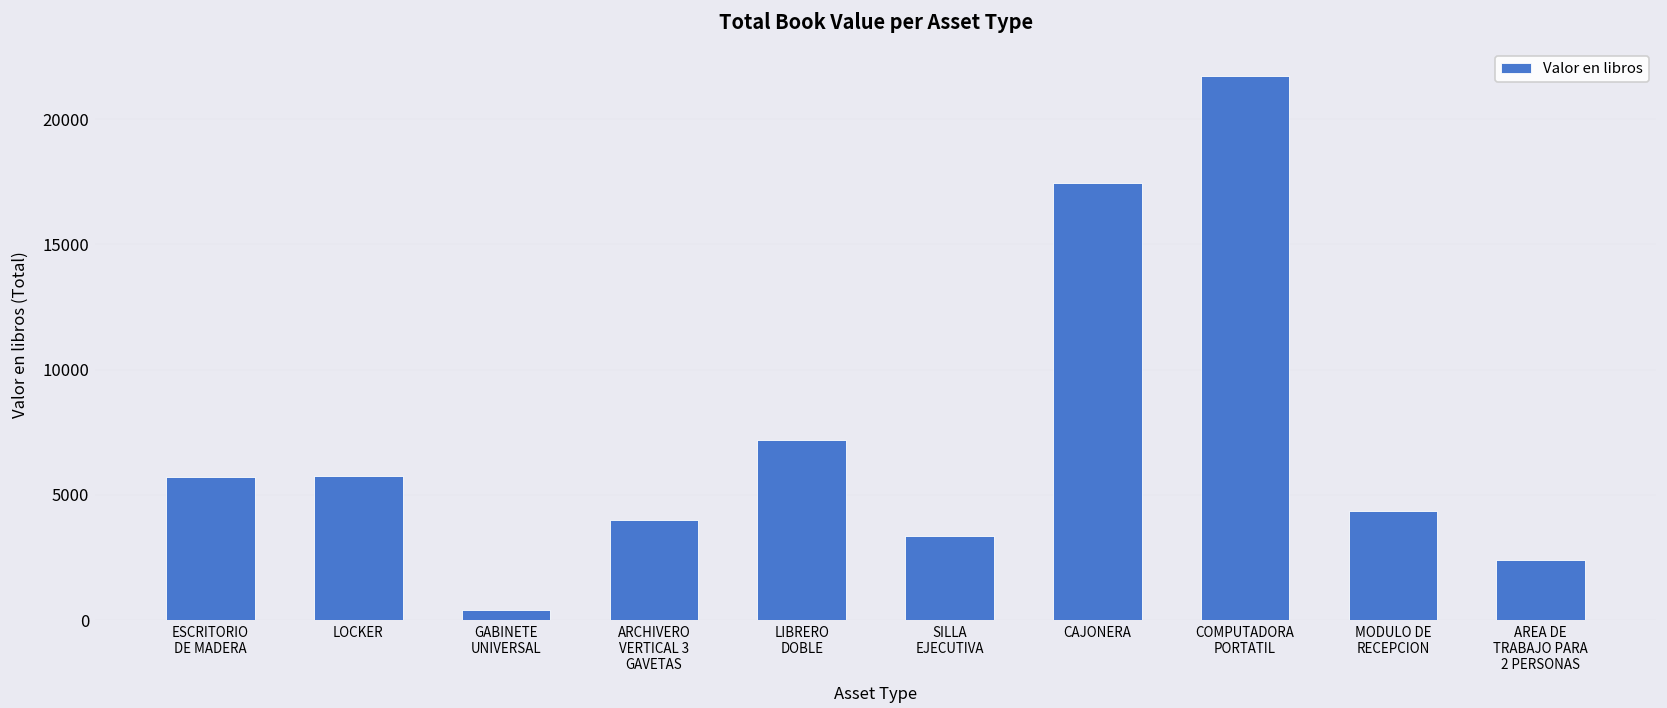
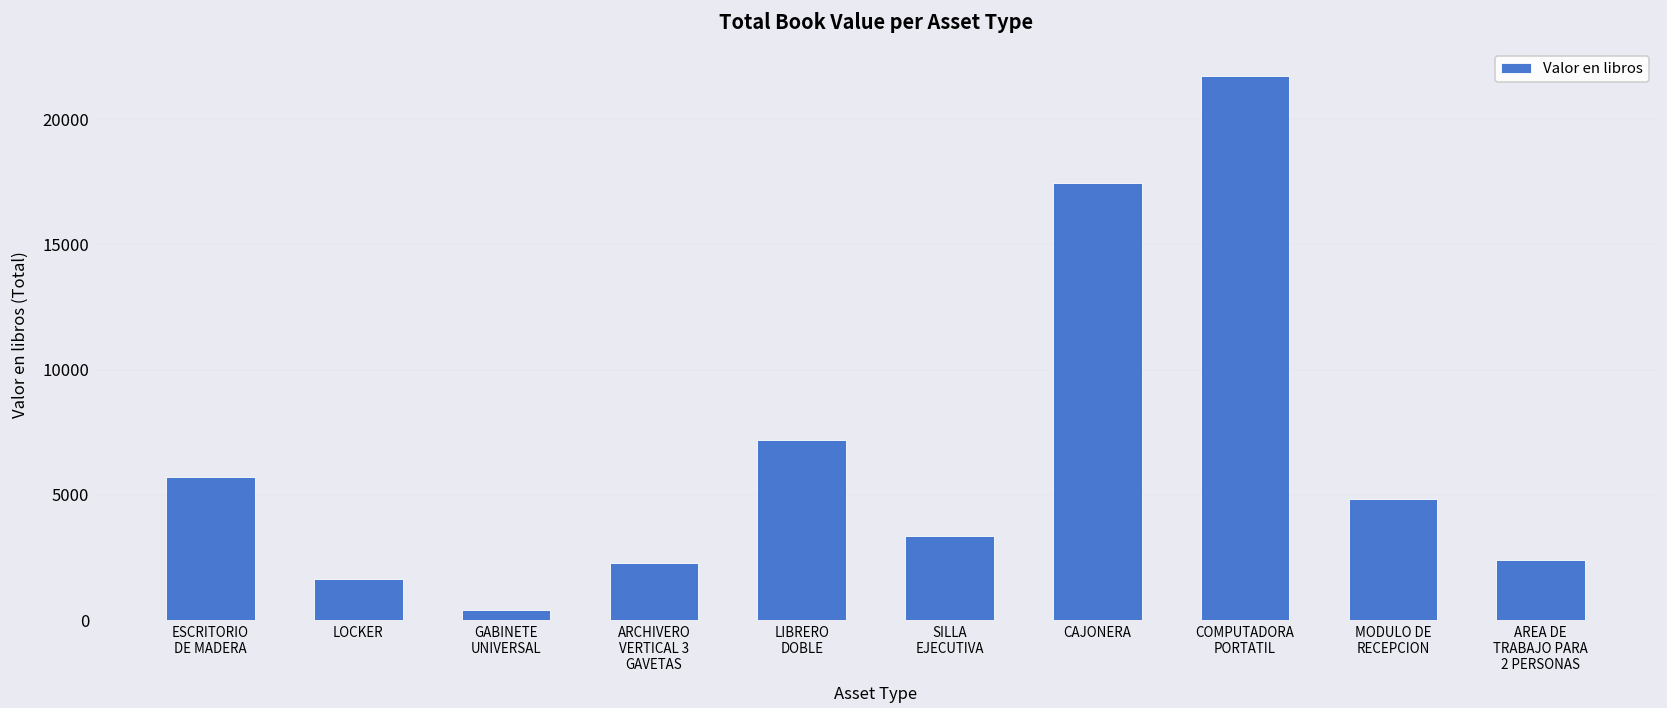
  {
    "ESCRITORIO DE MADERA": 5700,
-   "LOCKER": 5800,
+   "LOCKER": 1600,
    "GABINETE UNIVERSAL": 400,
-   "ARCHIVERO VERTICAL 3 GAVETAS": 4000,
+   "ARCHIVERO VERTICAL 3 GAVETAS": 2300,
    "LIBRERO DOBLE": 7200,
    "SILLA EJECUTIVA": 3400,
    "CAJONERA": 17400,
    "COMPUTADORA PORTATIL": 21700,
-   "MODULO DE RECEPCION": 4400,
+   "MODULO DE RECEPCION": 4800,
    "AREA DE TRABAJO PARA 2 PERSONAS": 2400
  }
